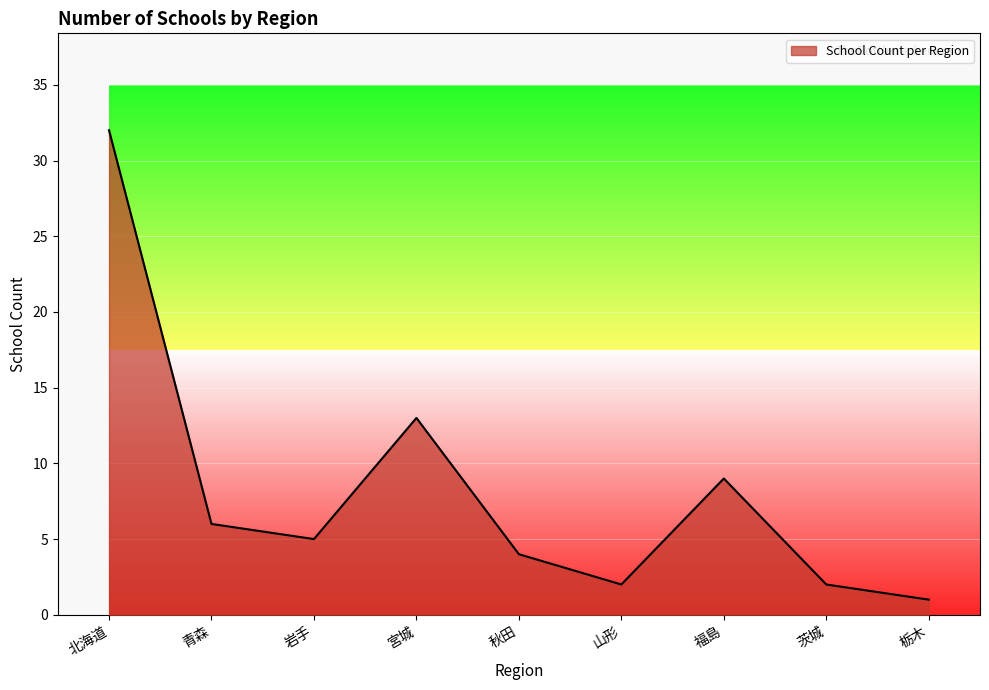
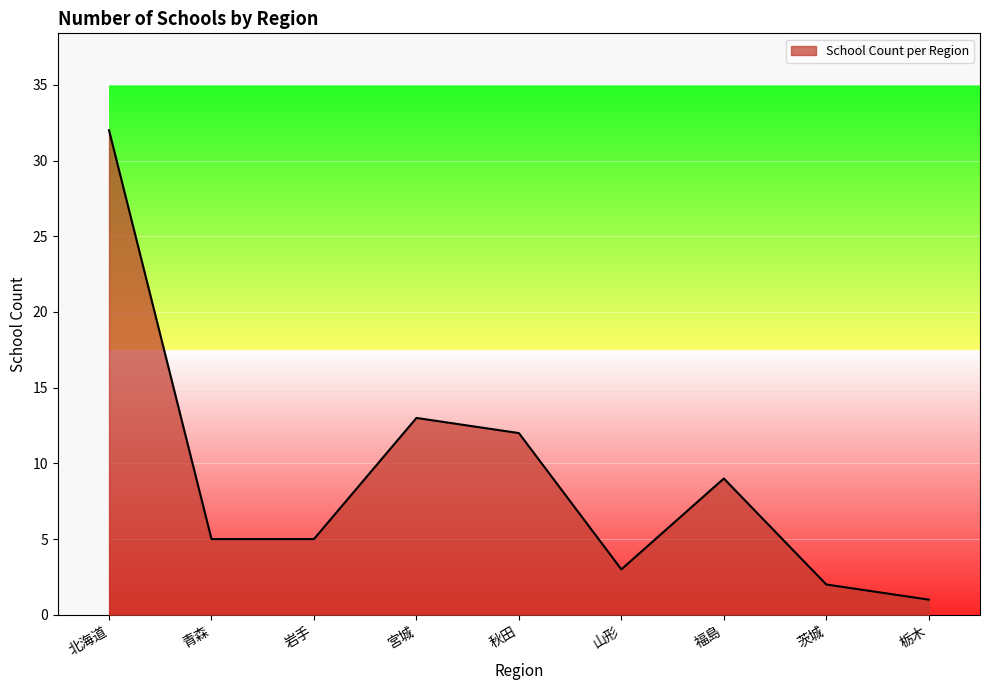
  {
    "北海道": 32,
-   "青森": 6,
+   "青森": 5,
    "岩手": 5,
    "宮城": 13,
-   "秋田": 4,
-   "山形": 2,
+   "秋田": 12,
+   "山形": 3,
    "福島": 9,
    "茨城": 2,
    "栃木": 1
  }
